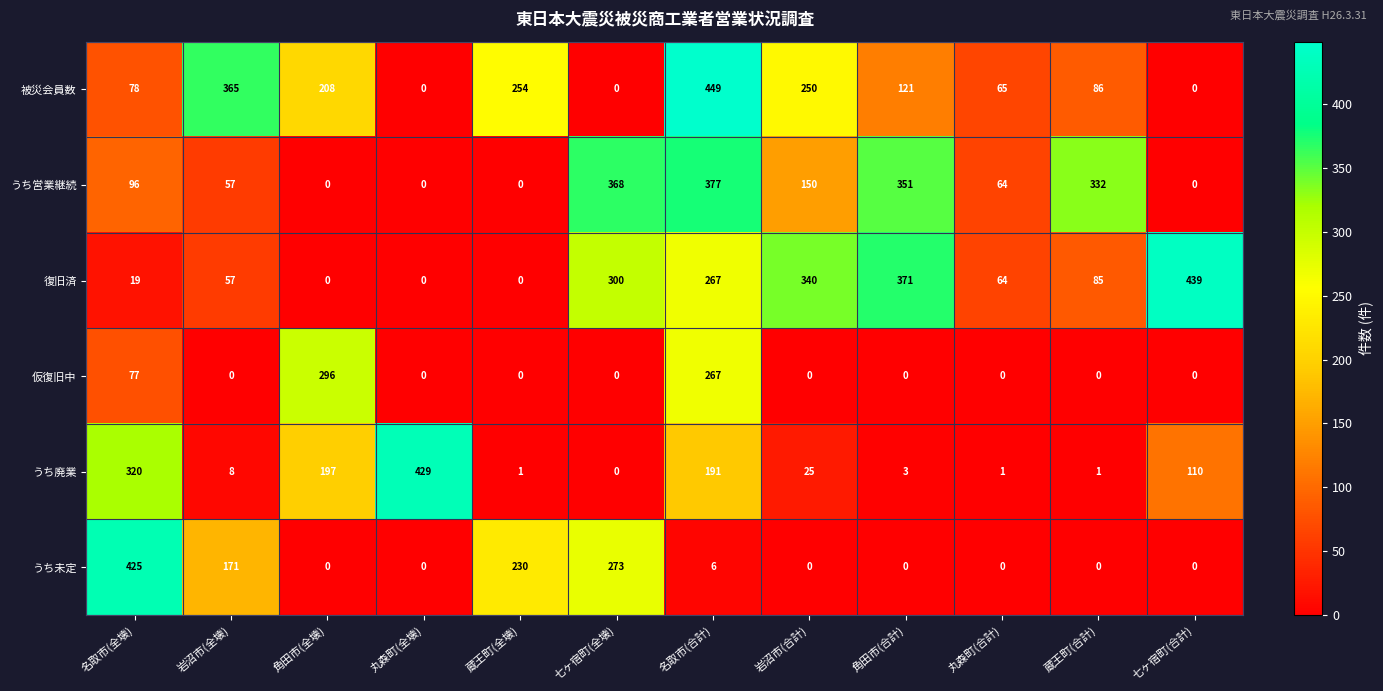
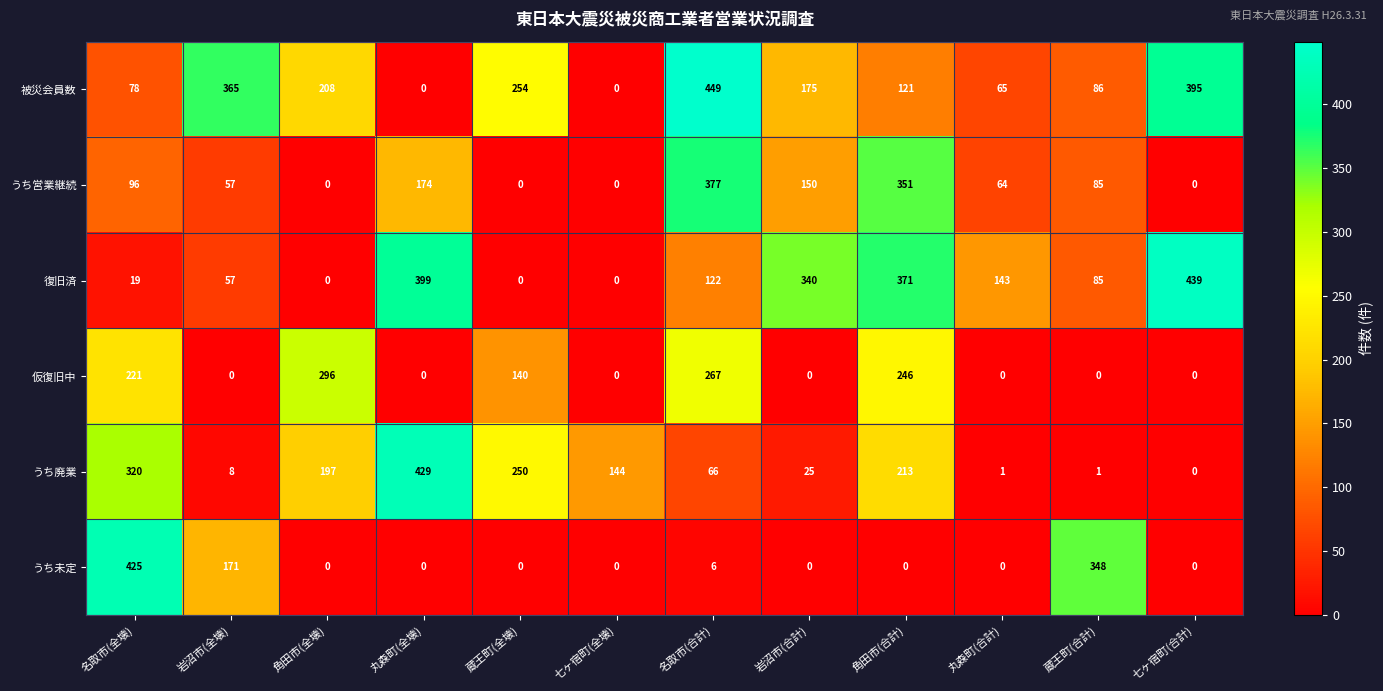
  {
    "被災会員数": {
      "名取市(全壊)": 78,
      "岩沼市(全壊)": 365,
      "角田市(全壊)": 208,
      "丸森町(全壊)": 0,
      "蔵王町(全壊)": 254,
      "七ヶ宿町(全壊)": 0,
      "名取市(合計)": 449,
-     "岩沼市(合計)": 250,
+     "岩沼市(合計)": 175,
      "角田市(合計)": 121,
      "丸森町(合計)": 65,
      "蔵王町(合計)": 86,
-     "七ヶ宿町(合計)": 0
+     "七ヶ宿町(合計)": 395
    },
    "うち営業継続": {
      "名取市(全壊)": 96,
      "岩沼市(全壊)": 57,
      "角田市(全壊)": 0,
-     "丸森町(全壊)": 0,
+     "丸森町(全壊)": 174,
      "蔵王町(全壊)": 0,
-     "七ヶ宿町(全壊)": 368,
+     "七ヶ宿町(全壊)": 0,
      "名取市(合計)": 377,
      "岩沼市(合計)": 150,
      "角田市(合計)": 351,
      "丸森町(合計)": 64,
-     "蔵王町(合計)": 332,
+     "蔵王町(合計)": 85,
      "七ヶ宿町(合計)": 0
    },
    "復旧済": {
      "名取市(全壊)": 19,
      "岩沼市(全壊)": 57,
      "角田市(全壊)": 0,
-     "丸森町(全壊)": 0,
+     "丸森町(全壊)": 399,
      "蔵王町(全壊)": 0,
-     "七ヶ宿町(全壊)": 300,
-     "名取市(合計)": 267,
+     "七ヶ宿町(全壊)": 0,
+     "名取市(合計)": 122,
      "岩沼市(合計)": 340,
      "角田市(合計)": 371,
-     "丸森町(合計)": 64,
+     "丸森町(合計)": 143,
      "蔵王町(合計)": 85,
      "七ヶ宿町(合計)": 439
    },
    "仮復旧中": {
-     "名取市(全壊)": 77,
+     "名取市(全壊)": 221,
      "岩沼市(全壊)": 0,
      "角田市(全壊)": 296,
      "丸森町(全壊)": 0,
-     "蔵王町(全壊)": 0,
+     "蔵王町(全壊)": 140,
      "七ヶ宿町(全壊)": 0,
      "名取市(合計)": 267,
      "岩沼市(合計)": 0,
-     "角田市(合計)": 0,
+     "角田市(合計)": 246,
      "丸森町(合計)": 0,
      "蔵王町(合計)": 0,
      "七ヶ宿町(合計)": 0
    },
    "うち廃業": {
      "名取市(全壊)": 320,
      "岩沼市(全壊)": 8,
      "角田市(全壊)": 197,
      "丸森町(全壊)": 429,
-     "蔵王町(全壊)": 1,
-     "七ヶ宿町(全壊)": 0,
-     "名取市(合計)": 191,
+     "蔵王町(全壊)": 250,
+     "七ヶ宿町(全壊)": 144,
+     "名取市(合計)": 66,
      "岩沼市(合計)": 25,
-     "角田市(合計)": 3,
+     "角田市(合計)": 213,
      "丸森町(合計)": 1,
      "蔵王町(合計)": 1,
-     "七ヶ宿町(合計)": 110
+     "七ヶ宿町(合計)": 0
    },
    "うち未定": {
      "名取市(全壊)": 425,
      "岩沼市(全壊)": 171,
      "角田市(全壊)": 0,
      "丸森町(全壊)": 0,
-     "蔵王町(全壊)": 230,
-     "七ヶ宿町(全壊)": 273,
+     "蔵王町(全壊)": 0,
+     "七ヶ宿町(全壊)": 0,
      "名取市(合計)": 6,
      "岩沼市(合計)": 0,
      "角田市(合計)": 0,
      "丸森町(合計)": 0,
-     "蔵王町(合計)": 0,
+     "蔵王町(合計)": 348,
      "七ヶ宿町(合計)": 0
    }
  }
